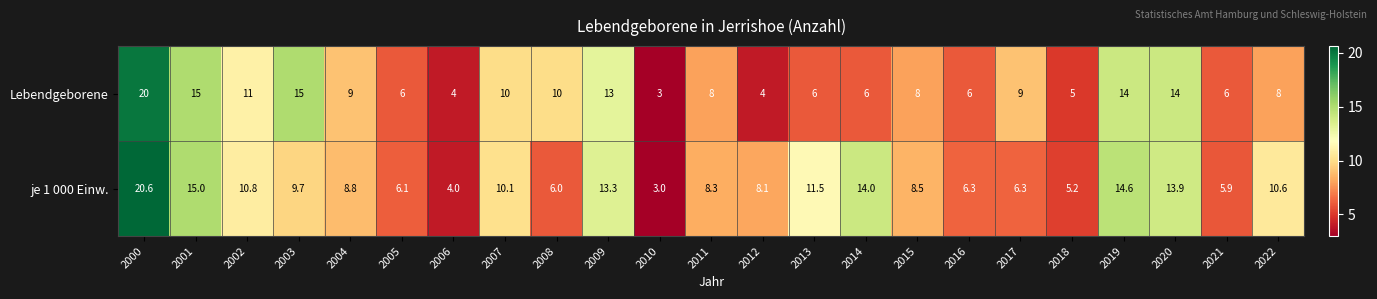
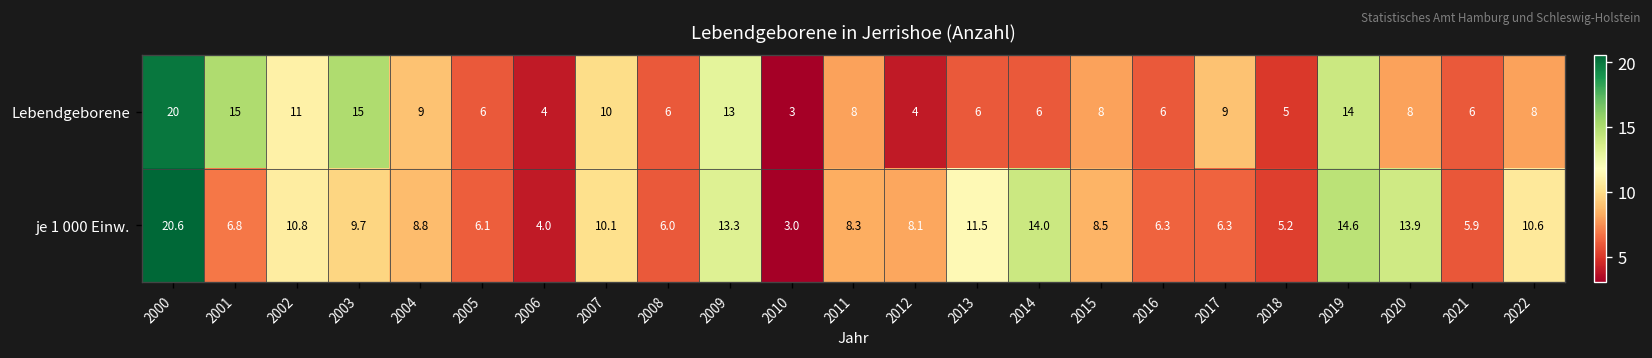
  {
    "Lebendgeborene": {
      "2000": 20,
      "2001": 15,
      "2002": 11,
      "2003": 15,
      "2004": 9,
      "2005": 6,
      "2006": 4,
      "2007": 10,
-     "2008": 10,
+     "2008": 6,
      "2009": 13,
      "2010": 3,
      "2011": 8,
      "2012": 4,
      "2013": 6,
      "2014": 6,
      "2015": 8,
      "2016": 6,
      "2017": 9,
      "2018": 5,
      "2019": 14,
-     "2020": 14,
+     "2020": 8,
      "2021": 6,
      "2022": 8
    },
    "je 1 000 Einw.": {
      "2000": 20.6,
-     "2001": 15.0,
+     "2001": 6.8,
      "2002": 10.8,
      "2003": 9.7,
      "2004": 8.8,
      "2005": 6.1,
      "2006": 4.0,
      "2007": 10.1,
      "2008": 6.0,
      "2009": 13.3,
      "2010": 3.0,
      "2011": 8.3,
      "2012": 8.1,
      "2013": 11.5,
      "2014": 14.0,
      "2015": 8.5,
      "2016": 6.3,
      "2017": 6.3,
      "2018": 5.2,
      "2019": 14.6,
      "2020": 13.9,
      "2021": 5.9,
      "2022": 10.6
    }
  }
